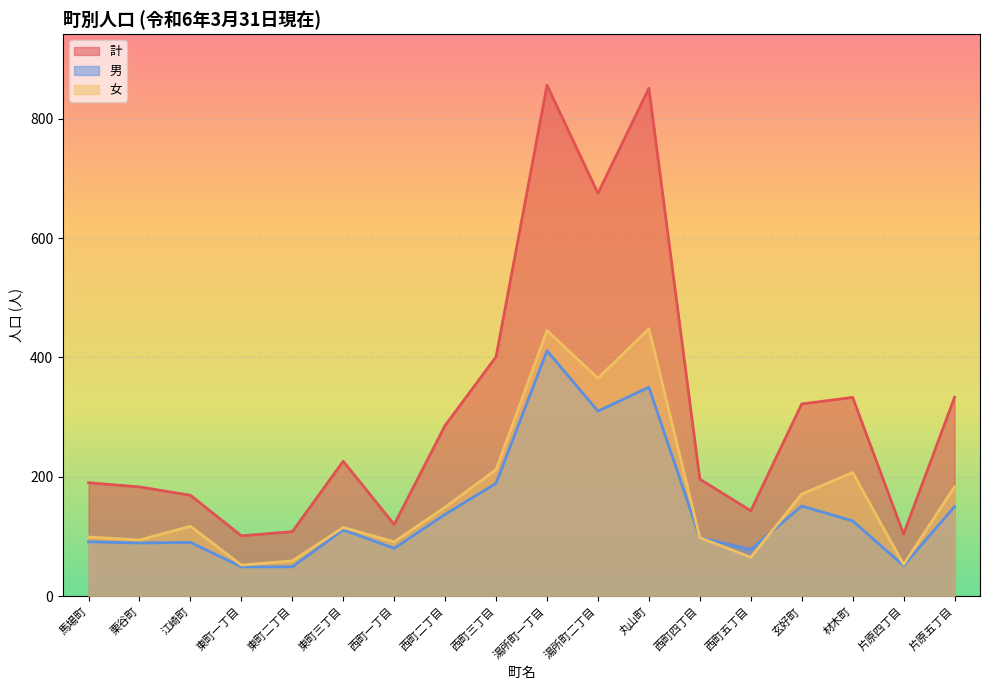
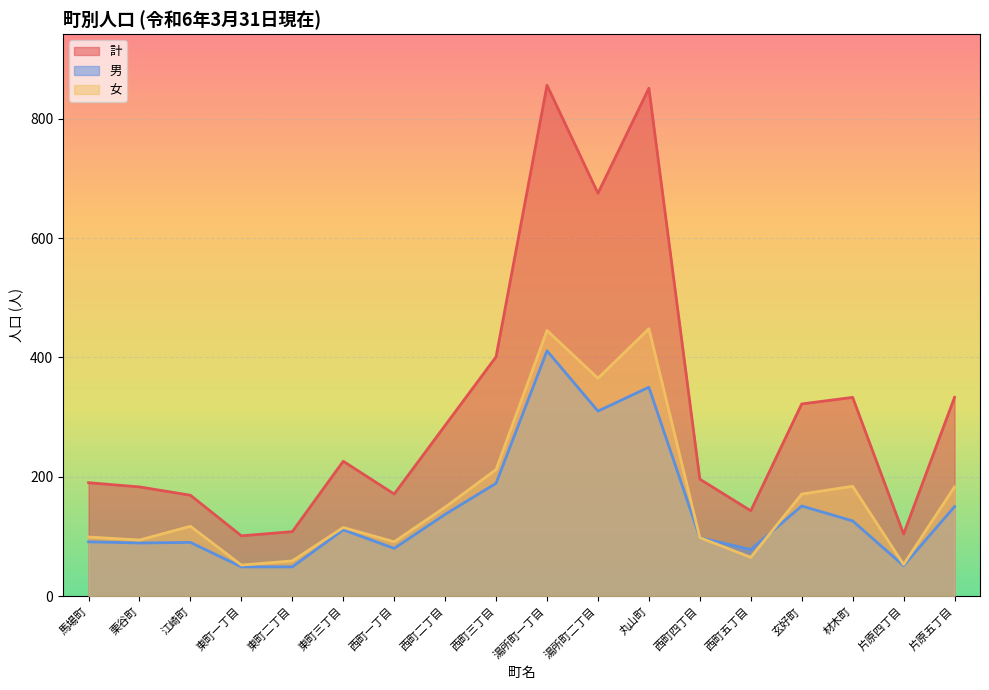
  {
    "計": {
      "馬場町": 190,
      "栗谷町": 180,
      "江崎町": 170,
      "東町一丁目": 100,
      "東町二丁目": 110,
      "東町三丁目": 230,
-     "西町一丁目": 120,
+     "西町一丁目": 170,
      "西町二丁目": 290,
      "西町三丁目": 400,
      "湯所町一丁目": 860,
      "湯所町二丁目": 680,
      "丸山町": 850,
      "西町四丁目": 200,
      "西町五丁目": 140,
      "玄好町": 320,
      "材木町": 330,
      "片原四丁目": 100,
      "片原五丁目": 330
    },
    "男": {
      "馬場町": 90,
      "栗谷町": 90,
      "江崎町": 90,
      "東町二丁目": 50,
      "西町一丁目": 80,
      "西町二丁目": 140,
      "西町三丁目": 190,
      "湯所町一丁目": 410,
      "湯所町二丁目": 310,
      "丸山町": 350,
      "西町五丁目": 80,
      "玄好町": 150,
      "材木町": 130,
      "片原五丁目": 150
    },
    "女": {
      "馬場町": 100,
      "栗谷町": 90,
      "江崎町": 120,
      "東町二丁目": 60,
      "西町一丁目": 90,
      "西町二丁目": 150,
      "西町三丁目": 210,
      "湯所町一丁目": 450,
      "湯所町二丁目": 370,
      "丸山町": 450,
      "西町五丁目": 70,
      "玄好町": 170,
-     "材木町": 210,
+     "材木町": 180,
      "片原五丁目": 180
    }
  }
